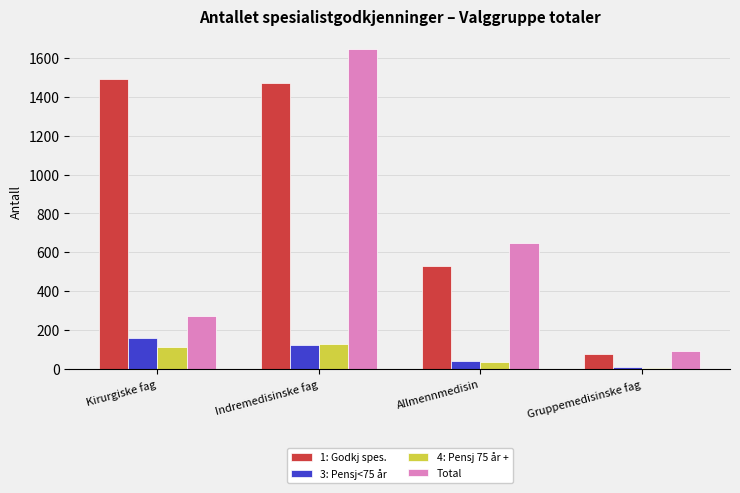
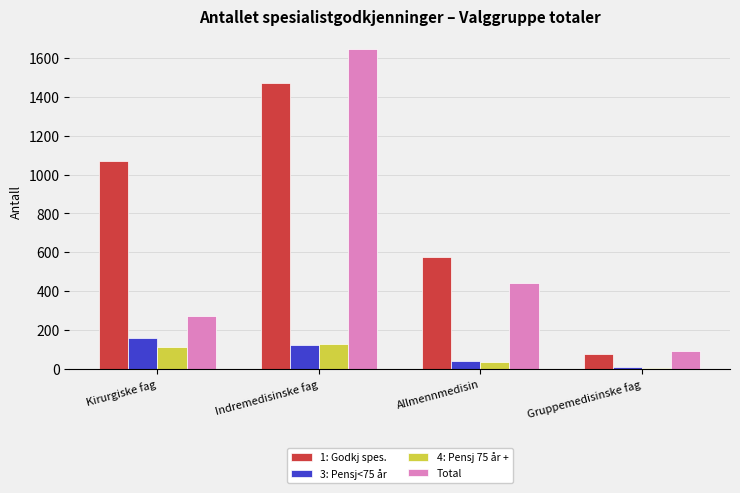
  {
    "1: Godkj spes.": {
-     "Kirurgiske fag": 1490,
+     "Kirurgiske fag": 1070,
      "Indremedisinske fag": 1470,
-     "Allmennmedisin": 530,
+     "Allmennmedisin": 570,
      "Gruppemedisinske fag": 80
    },
    "3: Pensj<75 år": {
      "Kirurgiske fag": 160,
      "Indremedisinske fag": 120,
      "Allmennmedisin": 40
    },
    "4: Pensj 75 år +": {
      "Kirurgiske fag": 110,
      "Indremedisinske fag": 130,
      "Allmennmedisin": 30
    },
    "Total": {
      "Kirurgiske fag": 270,
      "Indremedisinske fag": 1650,
-     "Allmennmedisin": 650,
+     "Allmennmedisin": 440,
      "Gruppemedisinske fag": 90
    }
  }
